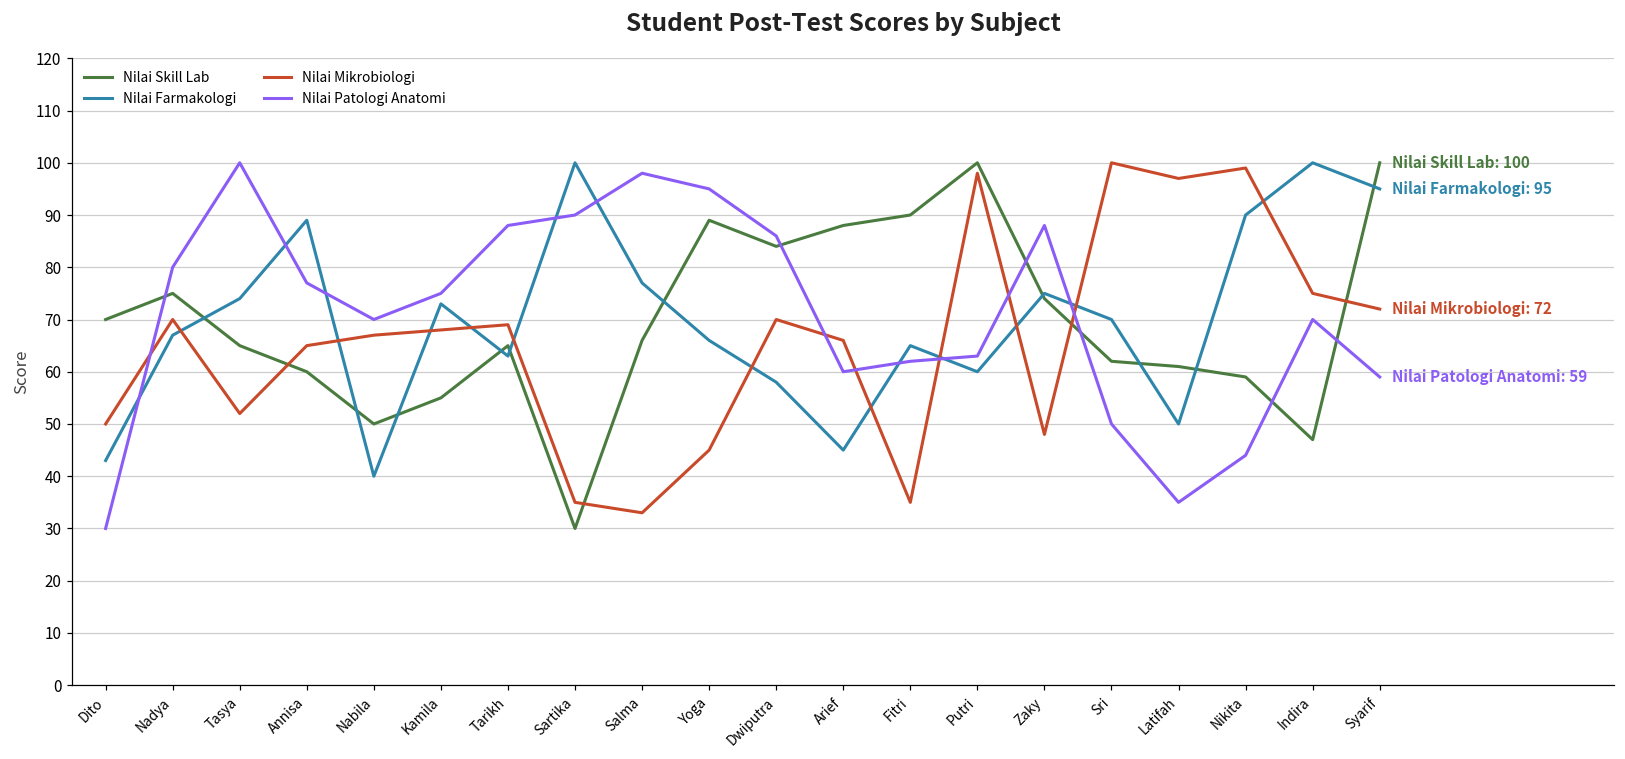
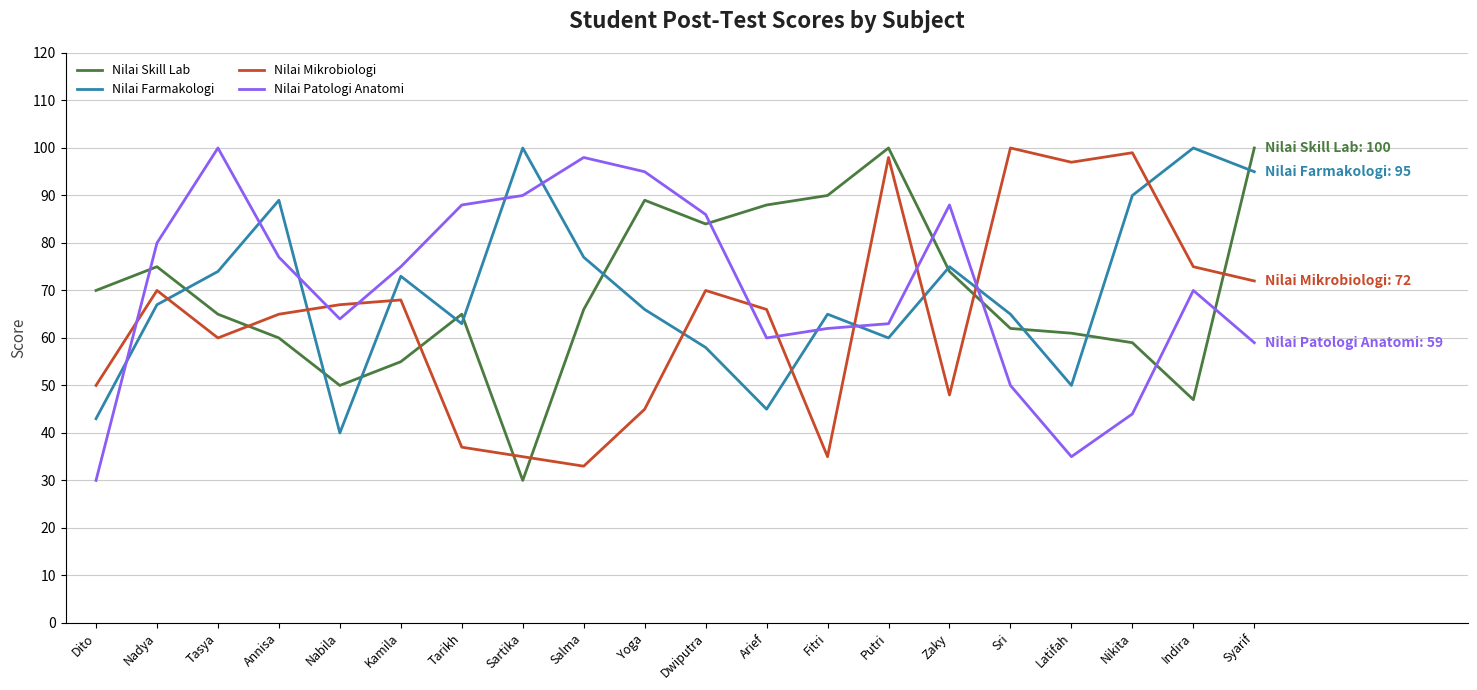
  {
    "Nilai Skill Lab": {
      "Syarif": 100
    },
    "Nilai Farmakologi": {
      "Dito": 43,
      "Nadya": 67,
      "Tasya": 74,
      "Annisa": 89,
      "Nabila": 40,
      "Kamila": 73,
      "Tarikh": 63,
      "Sartika": 100,
      "Salma": 77,
      "Yoga": 66,
      "Dwiputra": 58,
      "Arief": 45,
      "Fitri": 65,
      "Putri": 60,
      "Zaky": 75,
-     "Sri": 70,
+     "Sri": 65,
      "Latifah": 50,
      "Nikita": 90,
      "Indira": 100
    },
    "Nilai Mikrobiologi": {
      "Dito": 50,
      "Nadya": 70,
-     "Tasya": 52,
+     "Tasya": 60,
      "Annisa": 65,
      "Nabila": 67,
      "Kamila": 68,
-     "Tarikh": 69,
+     "Tarikh": 37,
      "Sartika": 35,
      "Salma": 33,
      "Yoga": 45,
      "Dwiputra": 70,
      "Arief": 66,
      "Fitri": 35,
      "Putri": 98,
      "Zaky": 48,
      "Sri": 100,
      "Latifah": 97,
      "Nikita": 99,
      "Indira": 75
    },
    "Nilai Patologi Anatomi": {
      "Dito": 30,
      "Nadya": 80,
      "Tasya": 100,
      "Annisa": 77,
-     "Nabila": 70,
+     "Nabila": 64,
      "Kamila": 75,
      "Tarikh": 88,
      "Sartika": 90,
      "Salma": 98,
      "Yoga": 95,
      "Dwiputra": 86,
      "Arief": 60,
      "Fitri": 62,
      "Putri": 63,
      "Zaky": 88,
      "Sri": 50,
      "Latifah": 35,
      "Nikita": 44,
      "Indira": 70
    }
  }
